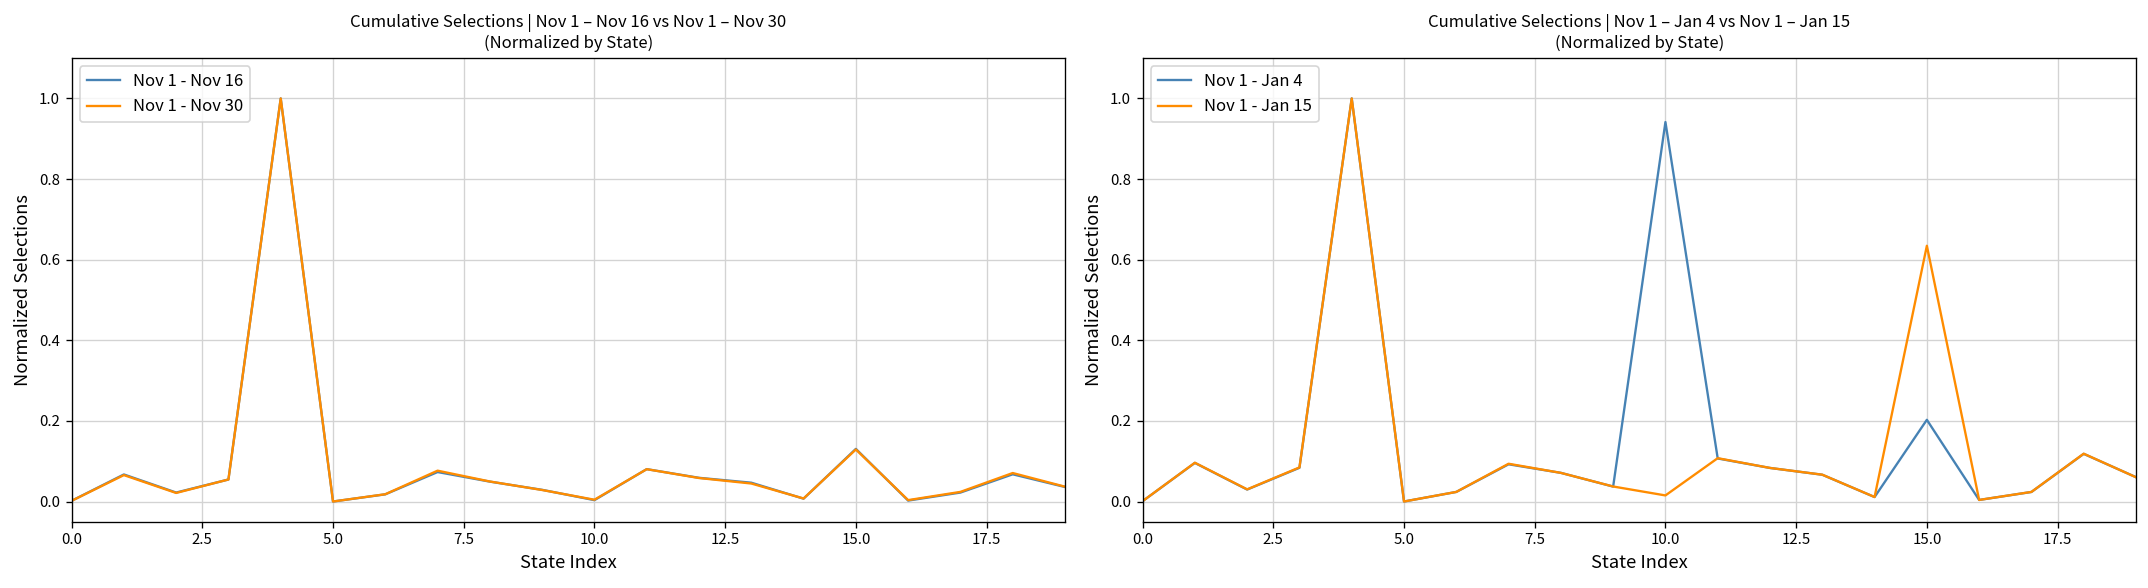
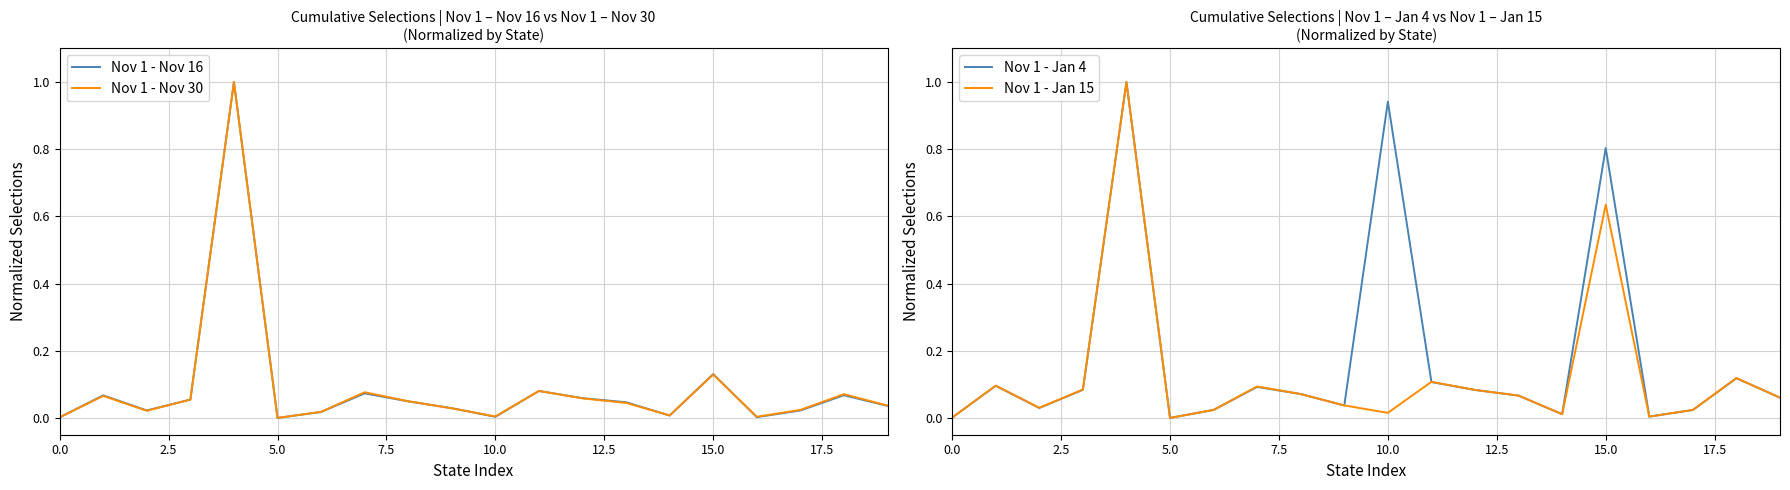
  {
    "Cumulative Selections | Nov 1 – Jan 4 vs Nov 1 – Jan 15 (Normalized by State)": {
      "Nov 1 - Jan 4": {
        "10.0": 0.94,
-       "15.0": 0.20
+       "15.0": 0.80
      },
      "Nov 1 - Jan 15": {
        "10.0": 0.02,
        "15.0": 0.63
      }
    }
  }
